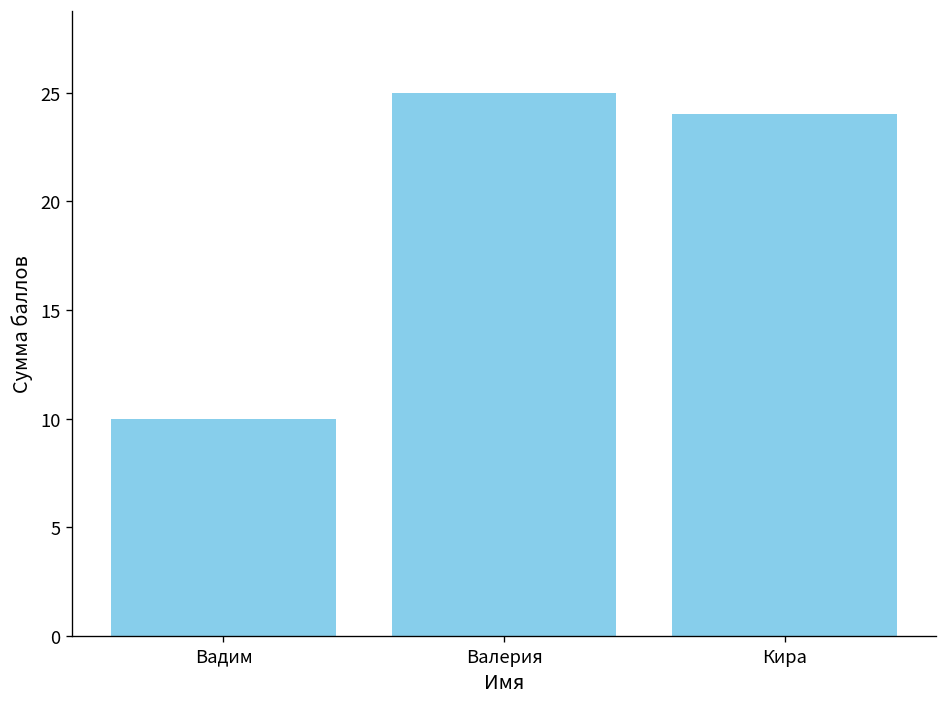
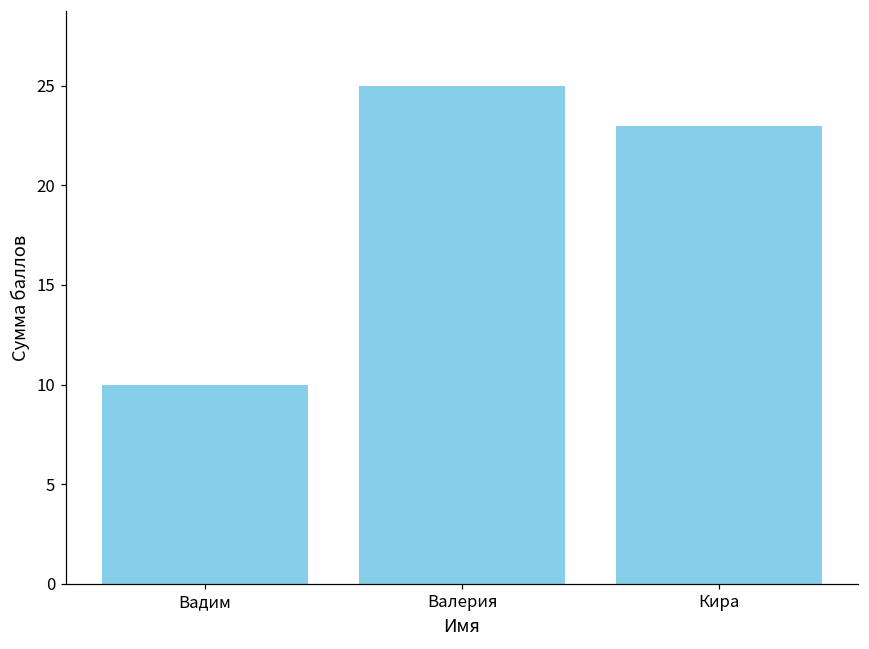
  {
    "Вадим": 10,
    "Валерия": 25,
-   "Кира": 24
+   "Кира": 23
  }
